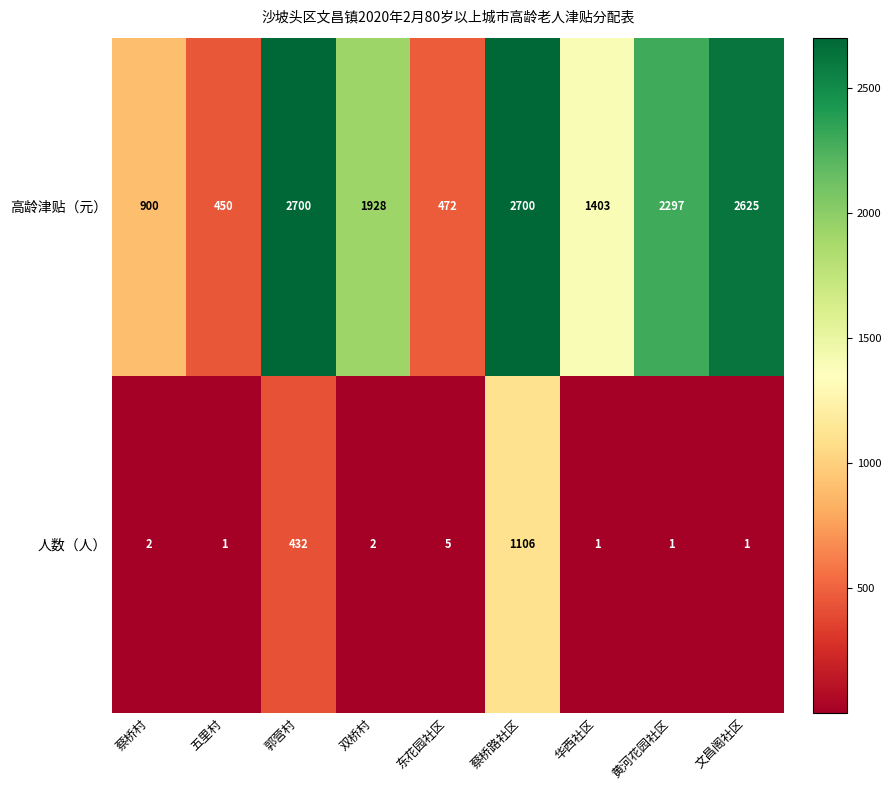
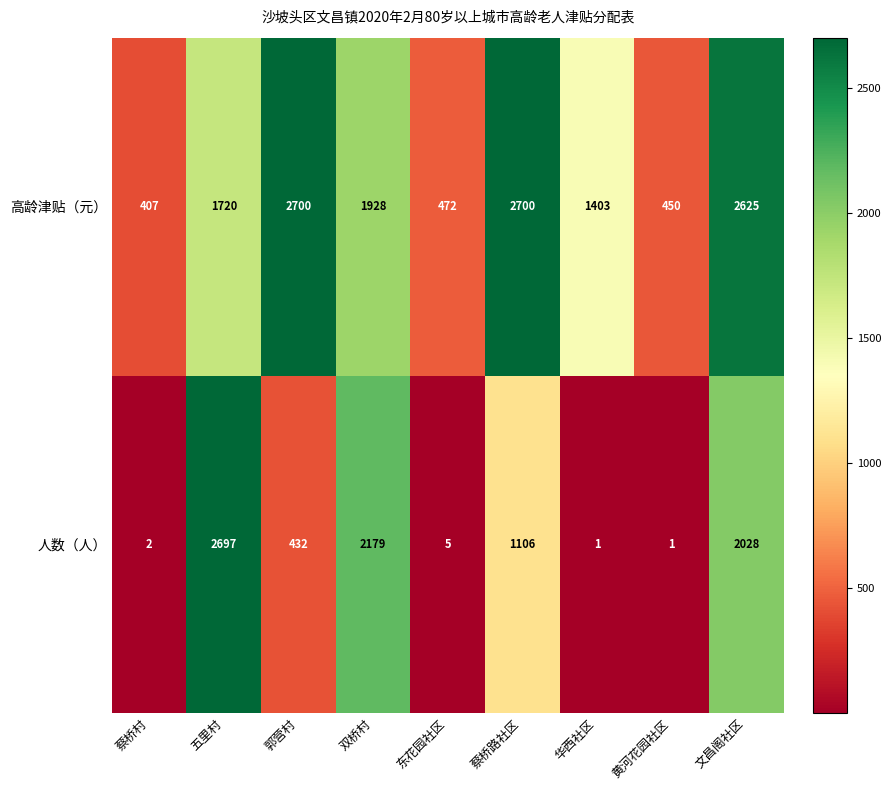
  {
    "高龄津贴（元）": {
-     "蔡桥村": 900,
-     "五里村": 450,
+     "蔡桥村": 407,
+     "五里村": 1720,
      "郭营村": 2700,
      "双桥村": 1928,
      "东花园社区": 472,
      "蔡桥路社区": 2700,
      "华西社区": 1403,
-     "黄河花园社区": 2297,
+     "黄河花园社区": 450,
      "文昌阁社区": 2625
    },
    "人数（人）": {
      "蔡桥村": 2,
-     "五里村": 1,
+     "五里村": 2697,
      "郭营村": 432,
-     "双桥村": 2,
+     "双桥村": 2179,
      "东花园社区": 5,
      "蔡桥路社区": 1106,
      "华西社区": 1,
      "黄河花园社区": 1,
-     "文昌阁社区": 1
+     "文昌阁社区": 2028
    }
  }
